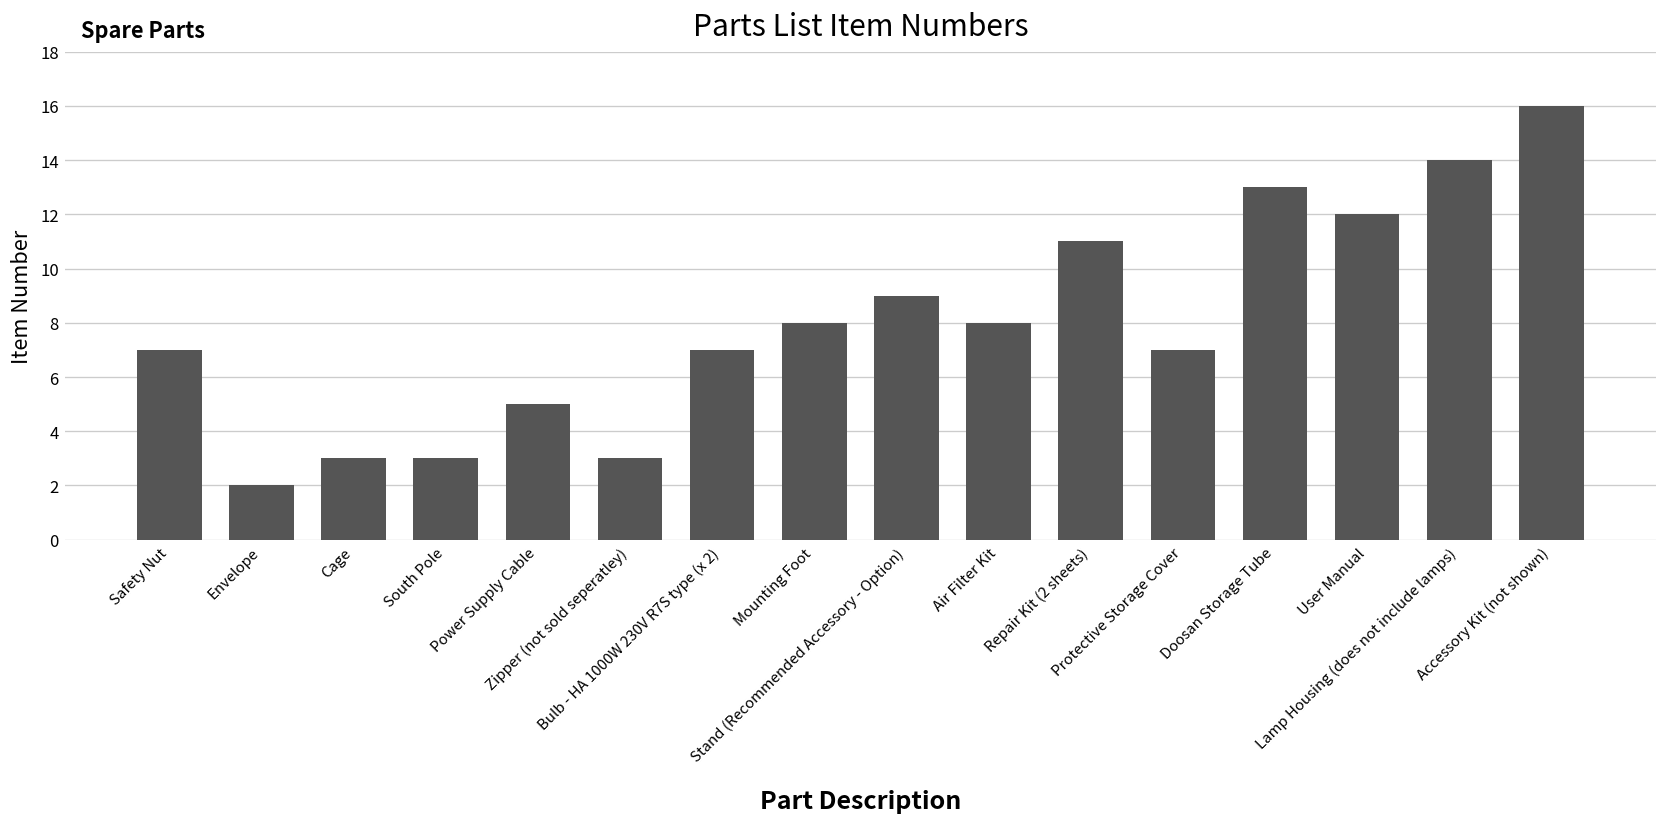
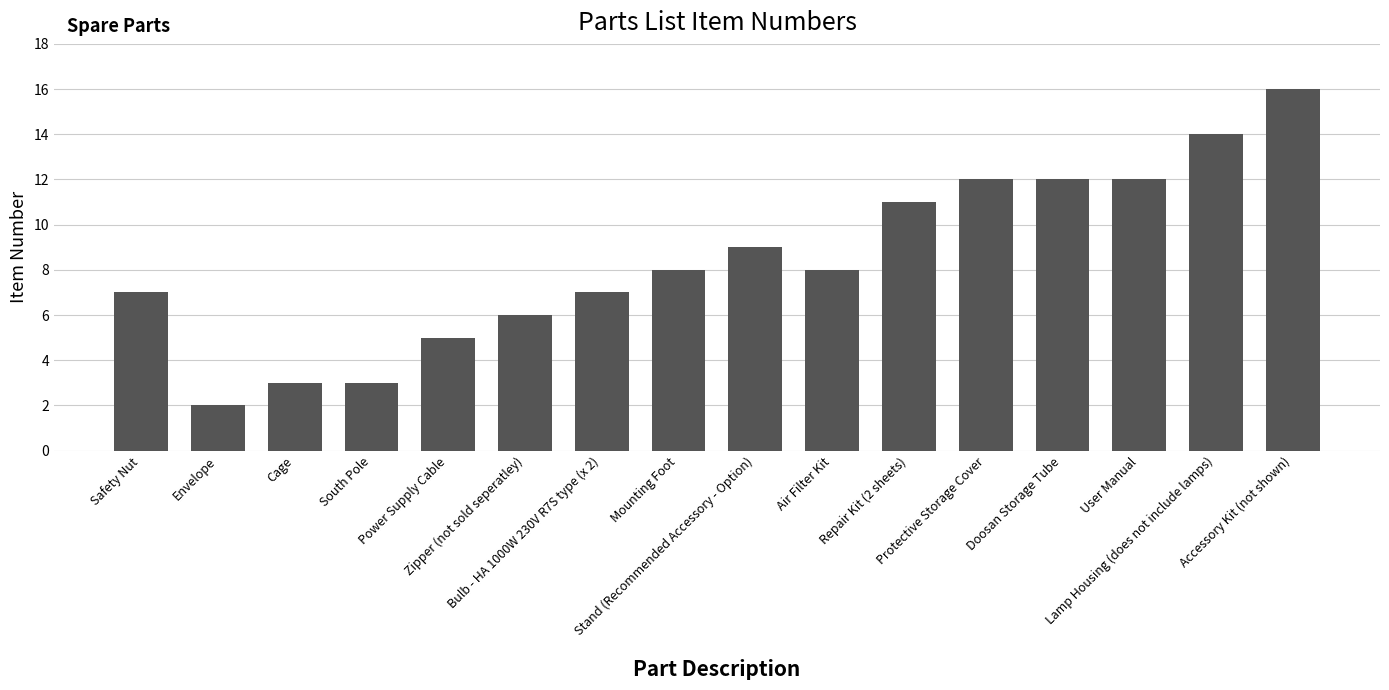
  {
    "Safety Nut": 7,
    "Envelope": 2,
    "Cage": 3,
    "South Pole": 3,
    "Power Supply Cable": 5,
-   "Zipper (not sold seperatley)": 3,
+   "Zipper (not sold seperatley)": 6,
    "Bulb - HA 1000W 230V R7S type (x 2)": 7,
    "Mounting Foot": 8,
    "Stand (Recommended Accessory - Option)": 9,
    "Air Filter Kit": 8,
    "Repair Kit (2 sheets)": 11,
-   "Protective Storage Cover": 7,
-   "Doosan Storage Tube": 13,
+   "Protective Storage Cover": 12,
+   "Doosan Storage Tube": 12,
    "User Manual": 12,
    "Lamp Housing (does not include lamps)": 14,
    "Accessory Kit (not shown)": 16
  }
